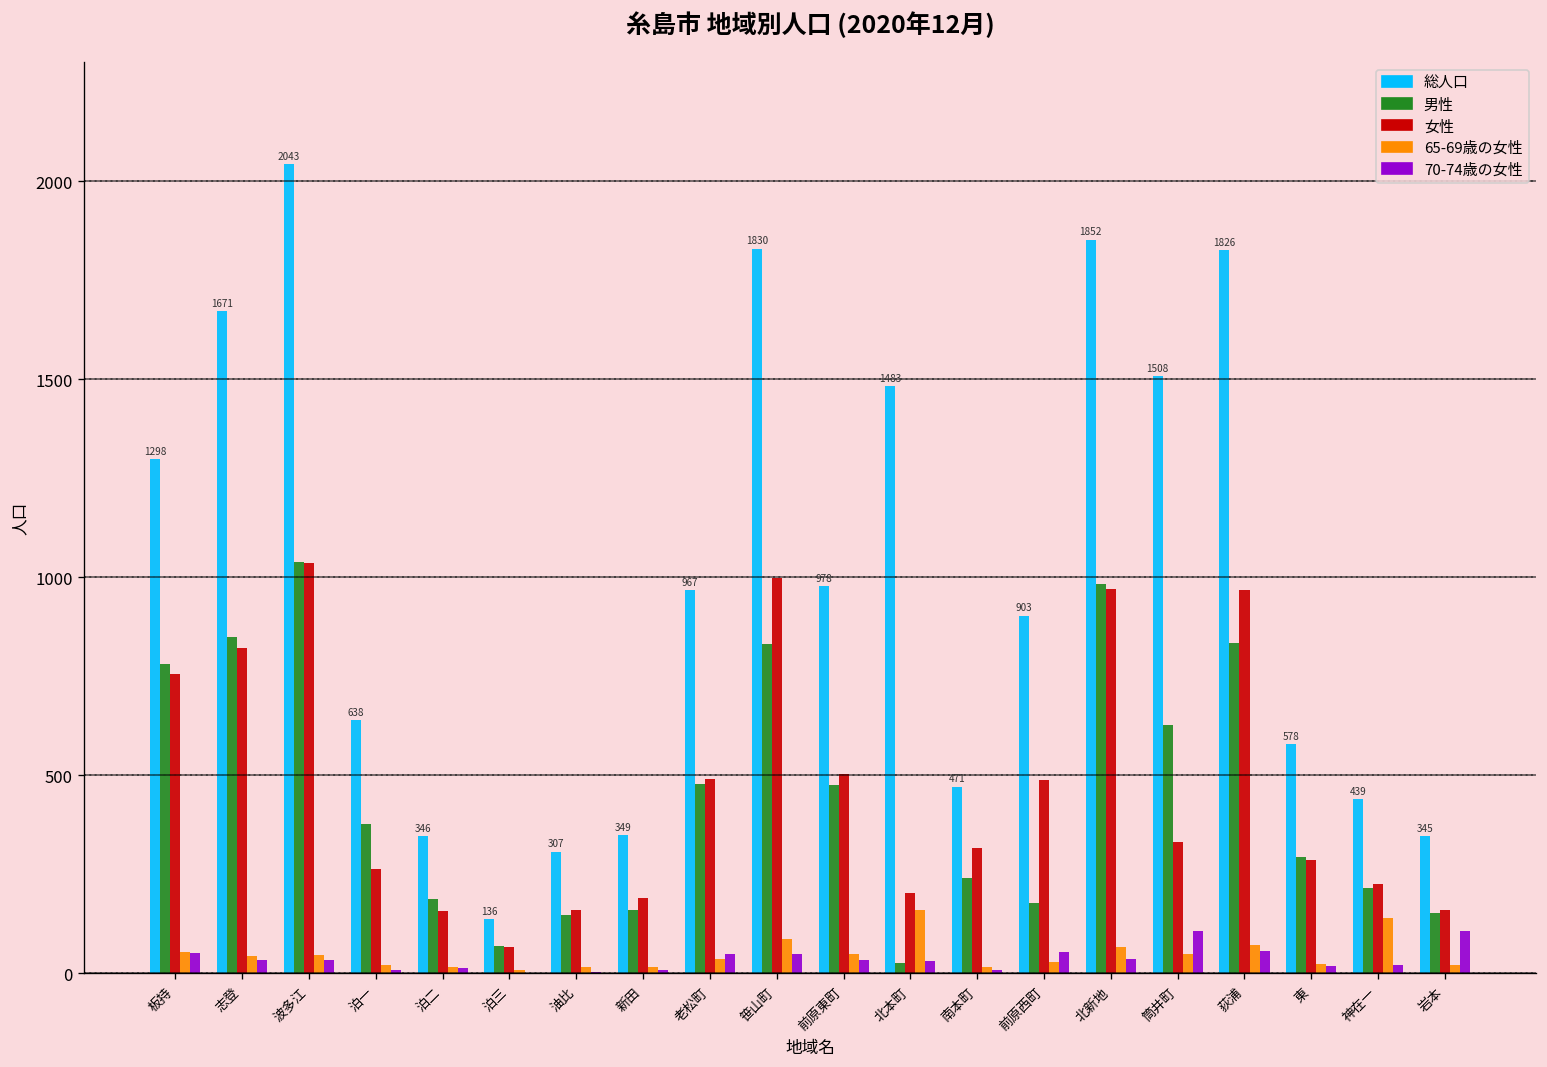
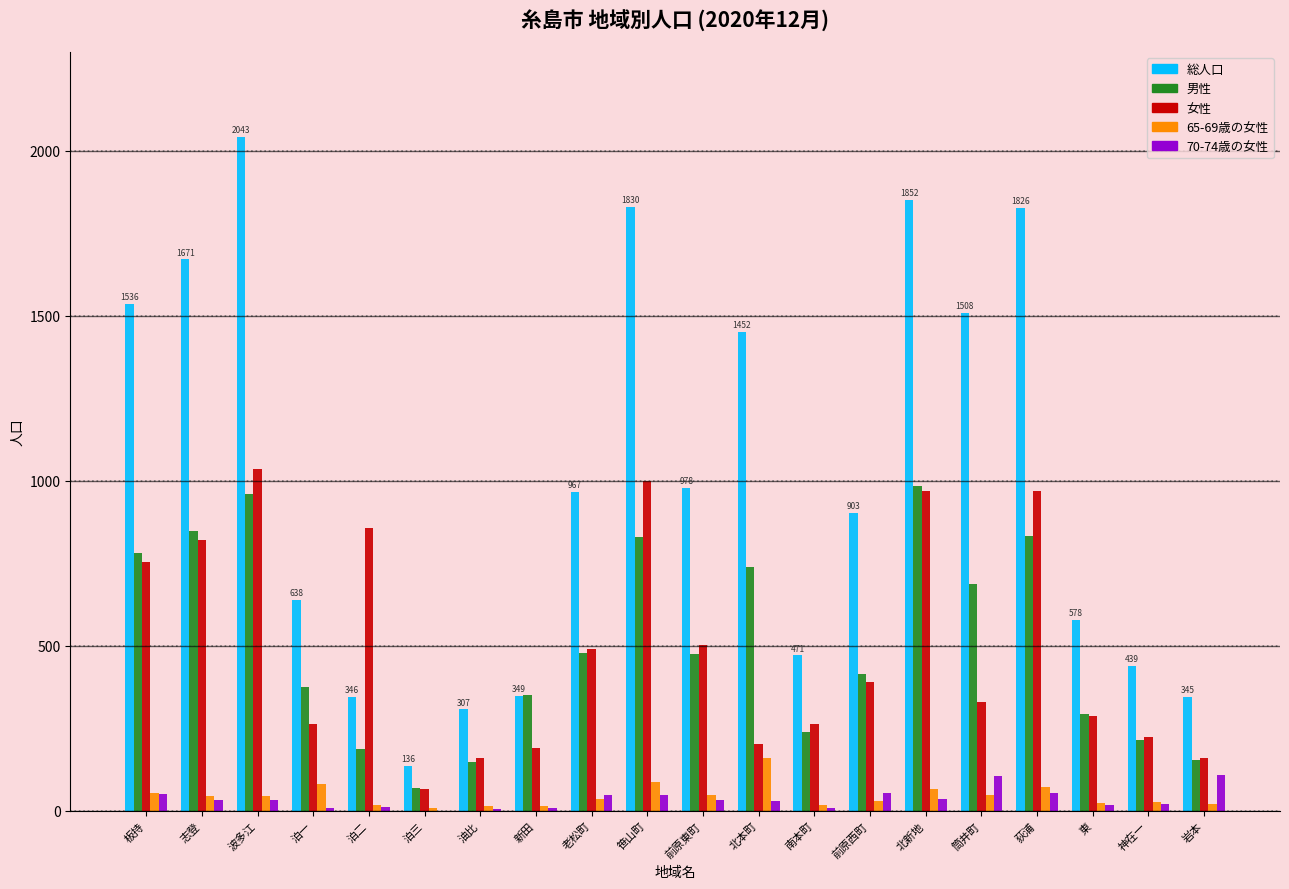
  {
    "総人口": {
-     "板持": 1298,
+     "板持": 1536,
      "志登": 1671,
      "波多江": 2043,
      "泊一": 638,
      "泊二": 346,
      "泊三": 136,
      "油比": 307,
      "新田": 349,
      "老松町": 967,
      "笹山町": 1830,
      "前原東町": 978,
-     "北本町": 1483,
+     "北本町": 1452,
      "南本町": 471,
      "前原西町": 903,
      "北新地": 1852,
      "筒井町": 1508,
      "荻浦": 1826,
      "東": 578,
      "神在一": 439,
      "岩本": 345
    },
    "男性": {
      "板持": 780,
      "志登": 850,
-     "波多江": 1040,
+     "波多江": 960,
      "泊一": 380,
      "泊二": 190,
      "泊三": 70,
      "油比": 150,
-     "新田": 160,
+     "新田": 350,
      "老松町": 480,
      "笹山町": 830,
      "前原東町": 480,
-     "北本町": 30,
+     "北本町": 740,
      "南本町": 240,
-     "前原西町": 180,
+     "前原西町": 420,
      "北新地": 980,
-     "筒井町": 630,
+     "筒井町": 690,
      "荻浦": 830,
      "東": 290,
      "神在一": 220,
      "岩本": 150
    },
    "女性": {
      "板持": 760,
      "志登": 820,
      "波多江": 1040,
      "泊一": 260,
-     "泊二": 160,
+     "泊二": 860,
      "泊三": 70,
      "油比": 160,
      "新田": 190,
      "老松町": 490,
      "笹山町": 1000,
      "前原東町": 500,
      "北本町": 200,
-     "南本町": 320,
-     "前原西町": 490,
+     "南本町": 260,
+     "前原西町": 390,
      "北新地": 970,
      "筒井町": 330,
      "荻浦": 970,
      "東": 290,
      "神在一": 220,
      "岩本": 160
    },
    "65-69歳の女性": {
      "板持": 50,
      "志登": 40,
      "波多江": 50,
-     "泊一": 20,
+     "泊一": 80,
      "泊二": 20,
      "泊三": 10,
      "油比": 20,
      "新田": 20,
      "老松町": 40,
      "笹山町": 90,
      "前原東町": 50,
      "北本町": 160,
      "南本町": 20,
      "前原西町": 30,
      "北新地": 70,
      "筒井町": 50,
      "荻浦": 70,
      "東": 20,
-     "神在一": 140,
+     "神在一": 30,
      "岩本": 20
    },
    "70-74歳の女性": {
      "板持": 50,
      "志登": 30,
      "波多江": 30,
      "泊一": 10,
      "泊二": 10,
      "泊三": 0,
      "老松町": 50,
      "笹山町": 50,
      "前原東町": 30,
      "北本町": 30,
      "南本町": 10,
      "前原西町": 50,
      "北新地": 40,
      "筒井町": 110,
      "荻浦": 60,
      "東": 20,
      "神在一": 20,
      "岩本": 110
    }
  }
